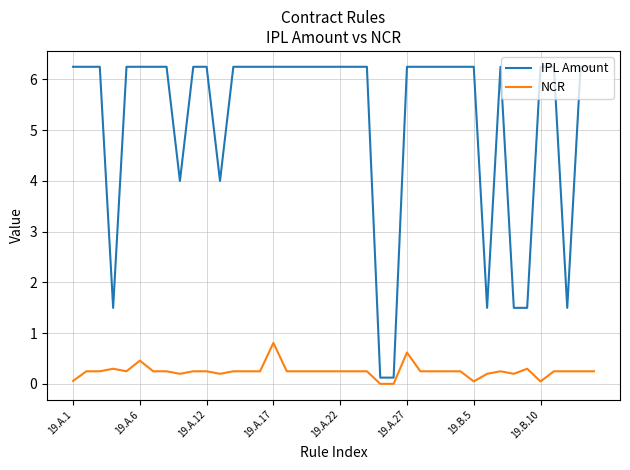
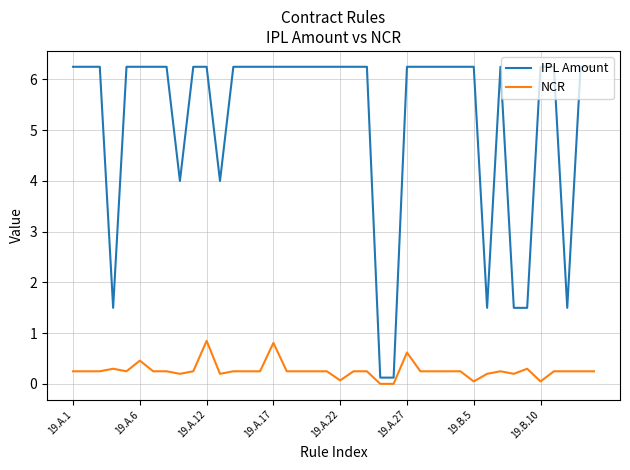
  {
    "IPL Amount": {
      "19.A.1": 6.3,
      "19.A.6": 6.3,
      "19.A.12": 6.3,
      "19.A.17": 6.3,
      "19.A.22": 6.3,
      "19.A.27": 6.3,
      "19.B.5": 6.3
    },
    "NCR": {
-     "19.A.1": 0.1,
+     "19.A.1": 0.3,
      "19.A.6": 0.5,
-     "19.A.12": 0.3,
+     "19.A.12": 0.9,
      "19.A.17": 0.8,
-     "19.A.22": 0.3,
+     "19.A.22": 0.1,
      "19.A.27": 0.6,
      "19.B.5": 0.1,
      "19.B.10": 0.1
    }
  }
